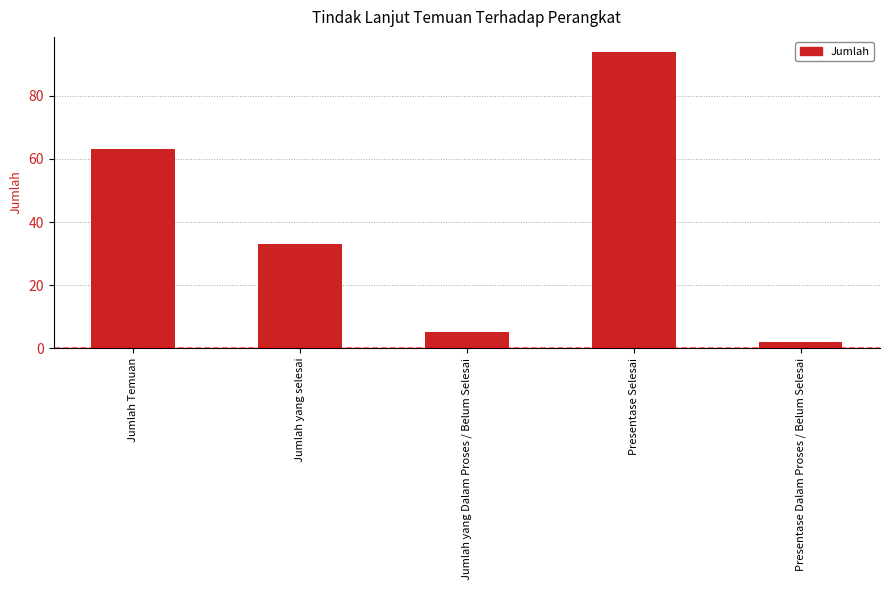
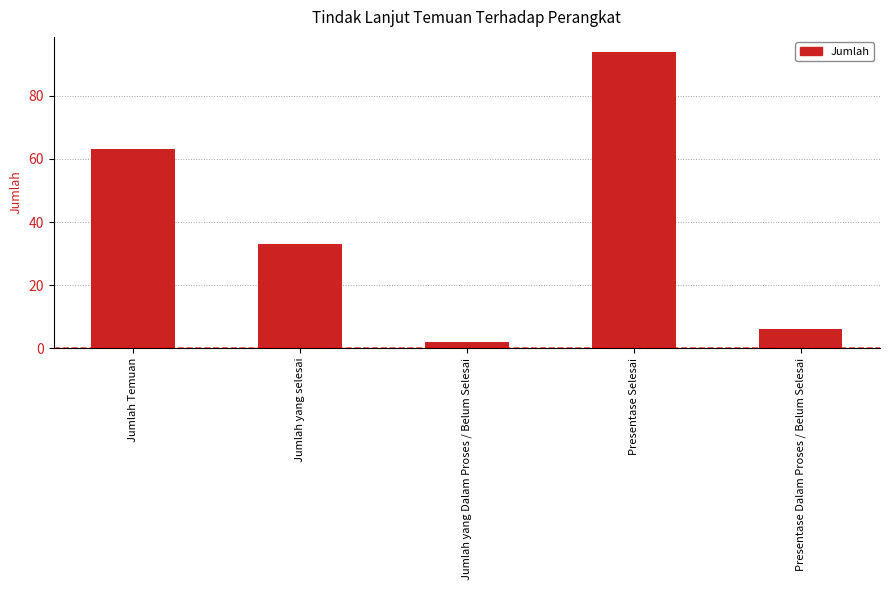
  {
    "Jumlah Temuan": 63,
    "Jumlah yang selesai": 33,
-   "Jumlah yang Dalam Proses / Belum Selesai": 5,
+   "Jumlah yang Dalam Proses / Belum Selesai": 2,
    "Presentase Selesai": 94,
-   "Presentase Dalam Proses / Belum Selesai": 2
+   "Presentase Dalam Proses / Belum Selesai": 6
  }
